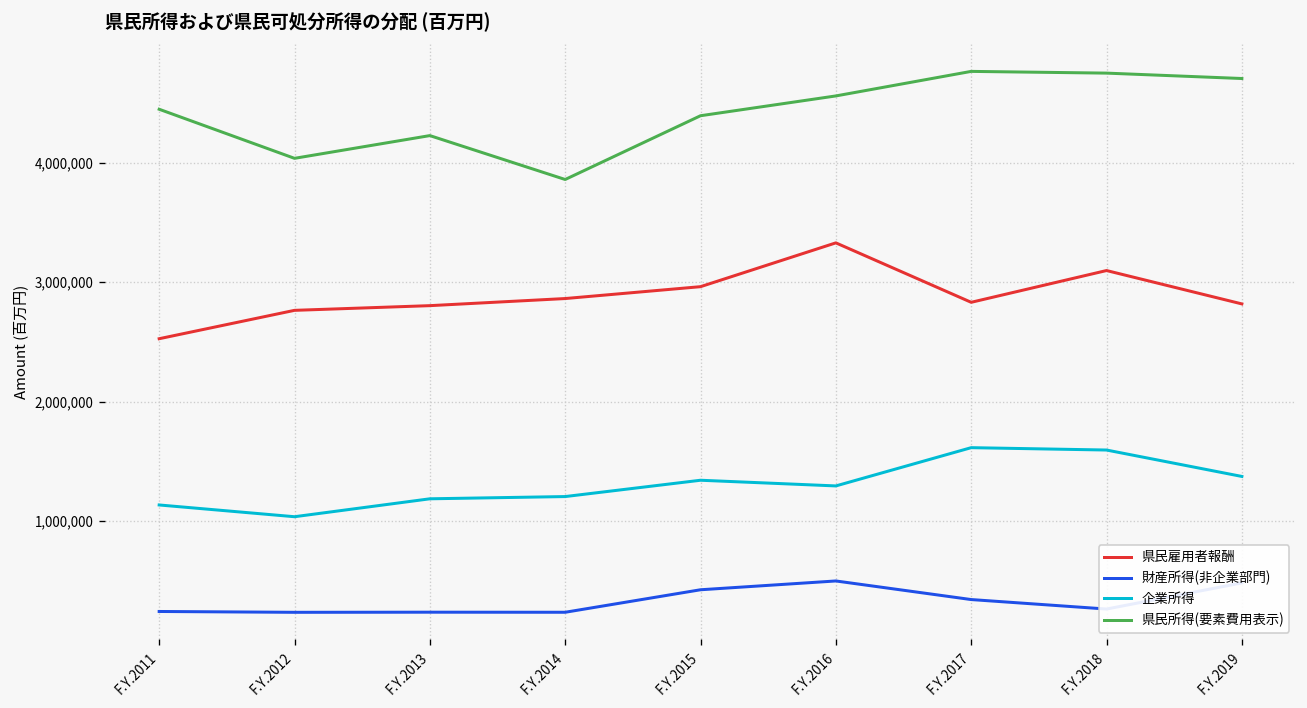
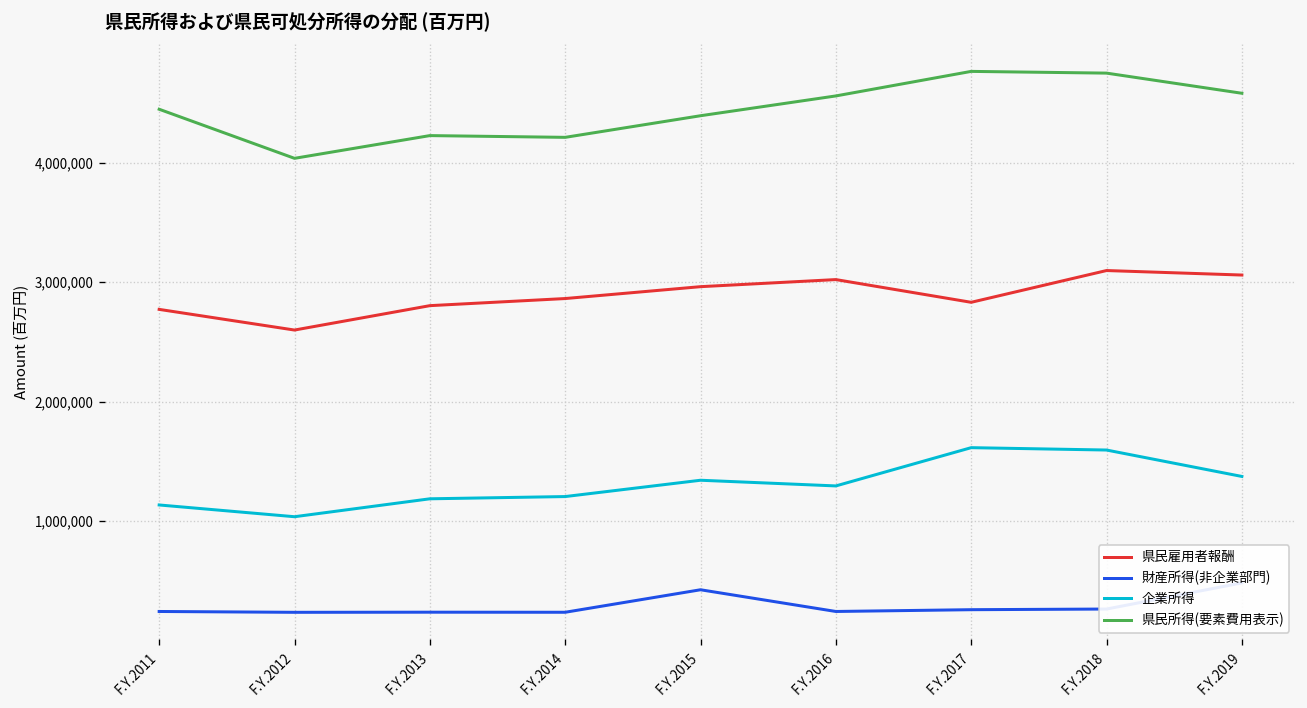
  {
    "県民雇用者報酬": {
-     "F.Y.2011": "2,500,000",
-     "F.Y.2012": "2,800,000",
+     "F.Y.2011": "2,800,000",
+     "F.Y.2012": "2,600,000",
      "F.Y.2013": "2,800,000",
      "F.Y.2014": "2,900,000",
      "F.Y.2015": "3,000,000",
-     "F.Y.2016": "3,300,000",
+     "F.Y.2016": "3,000,000",
      "F.Y.2017": "2,800,000",
      "F.Y.2018": "3,100,000",
-     "F.Y.2019": "2,800,000"
+     "F.Y.2019": "3,100,000"
    },
    "財産所得(非企業部門)": {
      "F.Y.2011": "200,000",
      "F.Y.2012": "200,000",
      "F.Y.2013": "200,000",
      "F.Y.2014": "200,000",
      "F.Y.2015": "400,000",
-     "F.Y.2016": "500,000",
-     "F.Y.2017": "340,000"
+     "F.Y.2016": "200,000",
+     "F.Y.2017": "260,000"
    },
    "企業所得": {
      "F.Y.2011": "1,100,000",
      "F.Y.2012": "1,000,000",
      "F.Y.2013": "1,200,000",
      "F.Y.2014": "1,200,000",
      "F.Y.2015": "1,300,000",
      "F.Y.2016": "1,300,000",
      "F.Y.2017": "1,600,000",
      "F.Y.2018": "1,600,000",
      "F.Y.2019": "1,400,000"
    },
    "県民所得(要素費用表示)": {
      "F.Y.2011": "4,400,000",
      "F.Y.2012": "4,000,000",
      "F.Y.2013": "4,200,000",
-     "F.Y.2014": "3,900,000",
+     "F.Y.2014": "4,200,000",
      "F.Y.2015": "4,400,000",
      "F.Y.2016": "4,600,000",
      "F.Y.2017": "4,800,000",
      "F.Y.2018": "4,800,000",
-     "F.Y.2019": "4,700,000"
+     "F.Y.2019": "4,600,000"
    }
  }
